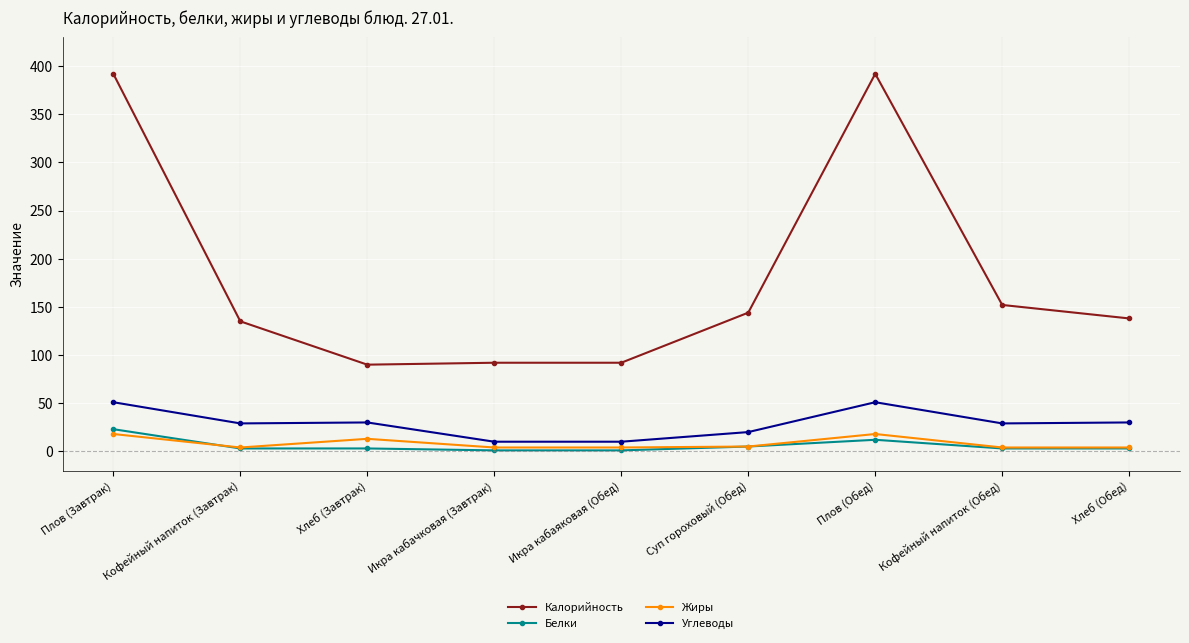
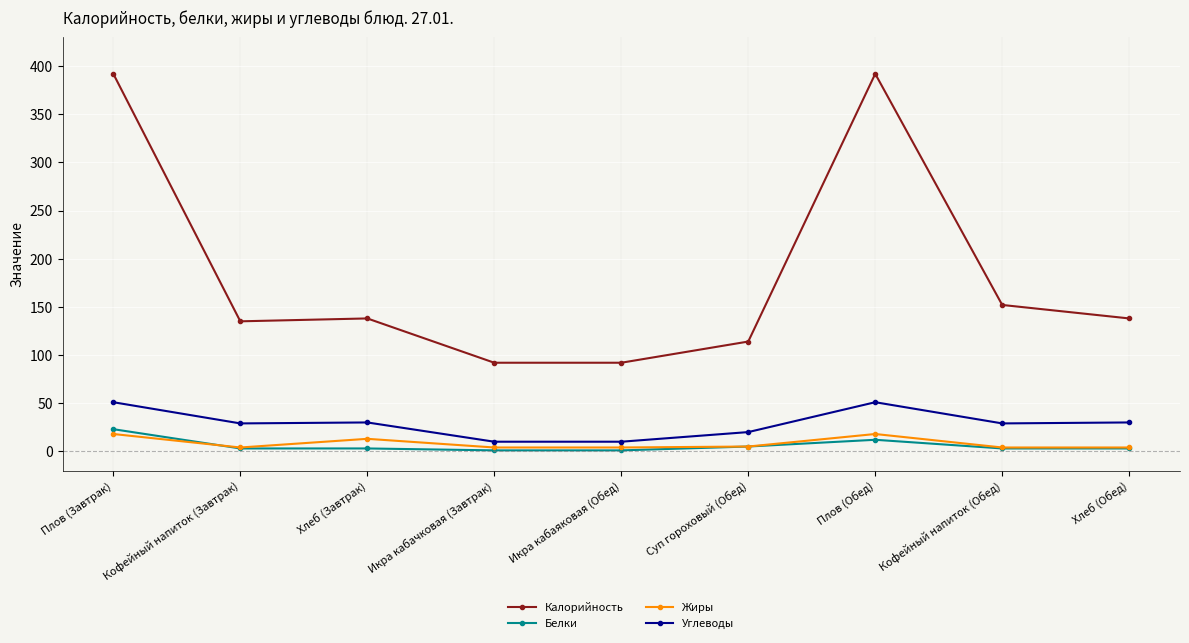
  {
    "Калорийность": {
      "Плов (Завтрак)": 390,
      "Кофейный напиток (Завтрак)": 140,
-     "Хлеб (Завтрак)": 90,
+     "Хлеб (Завтрак)": 140,
      "Икра кабачковая (Завтрак)": 90,
      "Икра кабаяковая (Обед)": 90,
-     "Суп гороховый (Обед)": 140,
+     "Суп гороховый (Обед)": 110,
      "Плов (Обед)": 390,
      "Кофейный напиток (Обед)": 150,
      "Хлеб (Обед)": 140
    },
    "Белки": {
      "Плов (Завтрак)": 20,
      "Хлеб (Завтрак)": 0,
      "Икра кабачковая (Завтрак)": 0,
      "Икра кабаяковая (Обед)": 0,
      "Плов (Обед)": 10
    },
    "Жиры": {
      "Плов (Завтрак)": 20,
      "Хлеб (Завтрак)": 10,
      "Икра кабачковая (Завтрак)": 0,
      "Икра кабаяковая (Обед)": 0,
      "Плов (Обед)": 20
    },
    "Углеводы": {
      "Плов (Завтрак)": 50,
      "Кофейный напиток (Завтрак)": 30,
      "Хлеб (Завтрак)": 30,
      "Икра кабачковая (Завтрак)": 10,
      "Икра кабаяковая (Обед)": 10,
      "Суп гороховый (Обед)": 20,
      "Плов (Обед)": 50,
      "Кофейный напиток (Обед)": 30,
      "Хлеб (Обед)": 30
    }
  }
